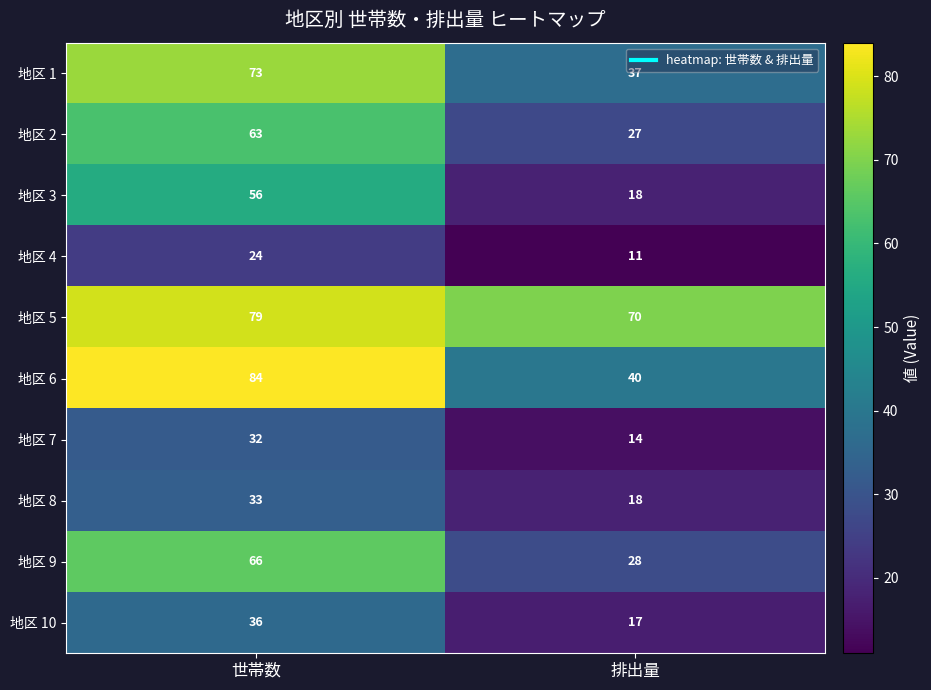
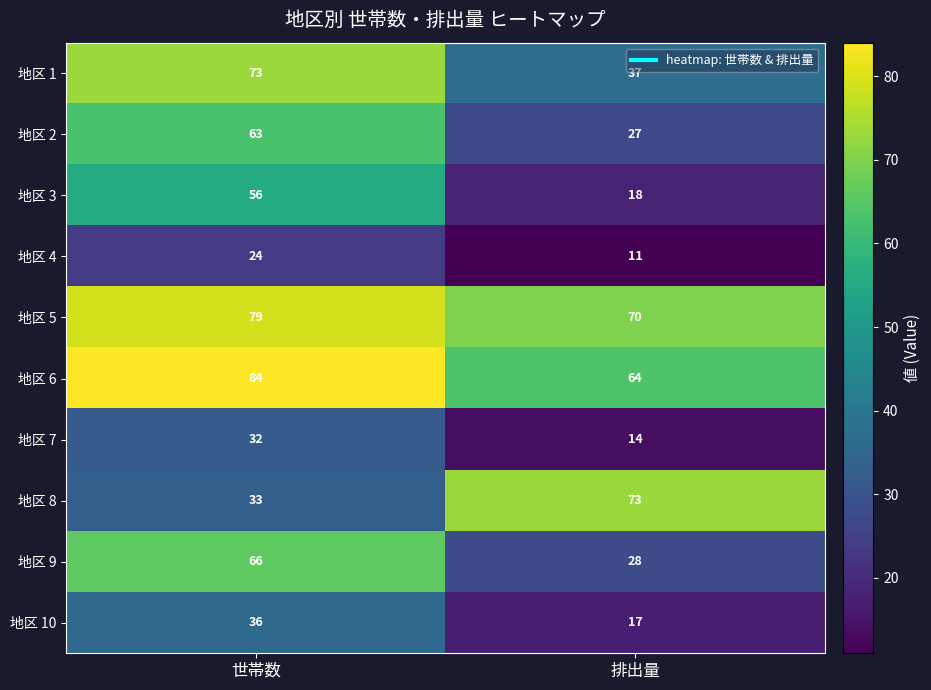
  {
    "地区 1": {
      "世帯数": 73
    },
    "地区 2": {
      "世帯数": 63,
      "排出量": 27
    },
    "地区 3": {
      "世帯数": 56,
      "排出量": 18
    },
    "地区 4": {
      "世帯数": 24,
      "排出量": 11
    },
    "地区 5": {
      "世帯数": 79,
      "排出量": 70
    },
    "地区 6": {
      "世帯数": 84,
-     "排出量": 40
+     "排出量": 64
    },
    "地区 7": {
      "世帯数": 32,
      "排出量": 14
    },
    "地区 8": {
      "世帯数": 33,
-     "排出量": 18
+     "排出量": 73
    },
    "地区 9": {
      "世帯数": 66,
      "排出量": 28
    },
    "地区 10": {
      "世帯数": 36,
      "排出量": 17
    }
  }
